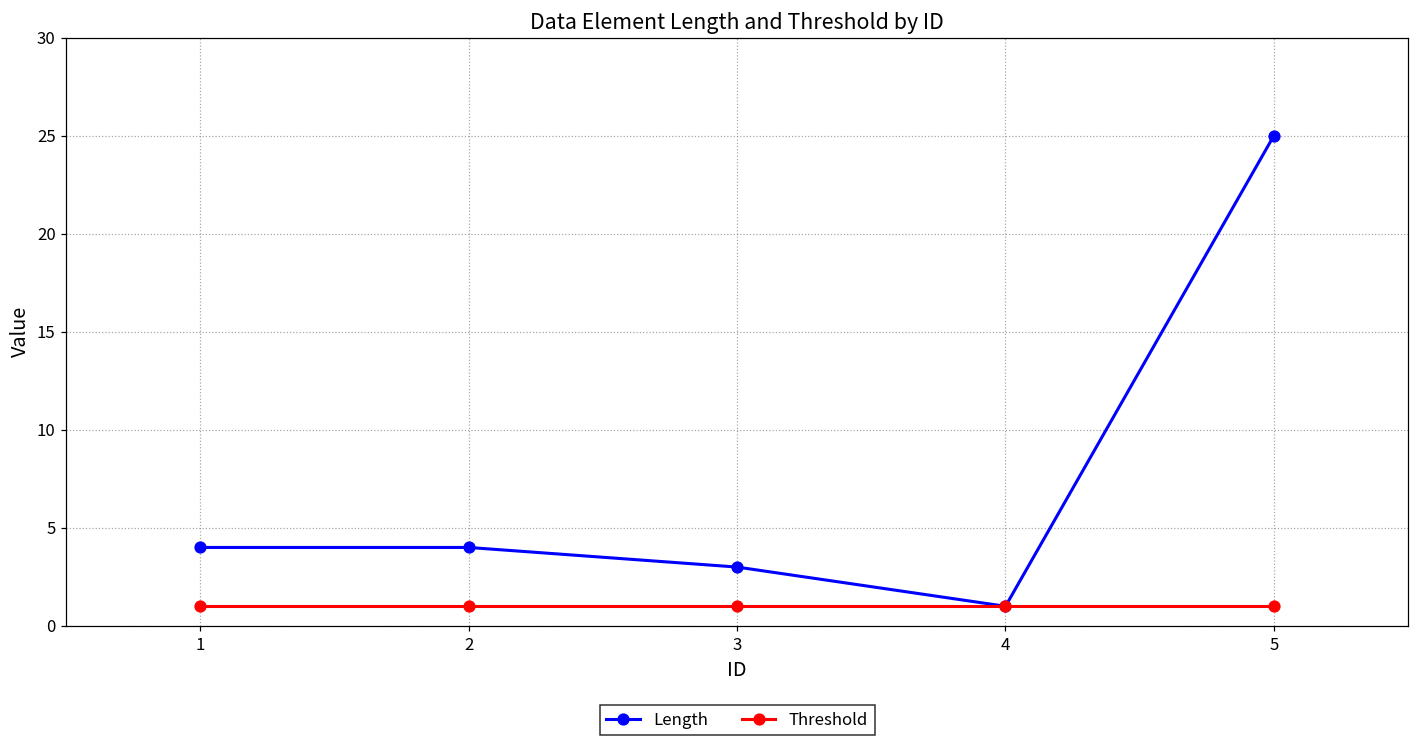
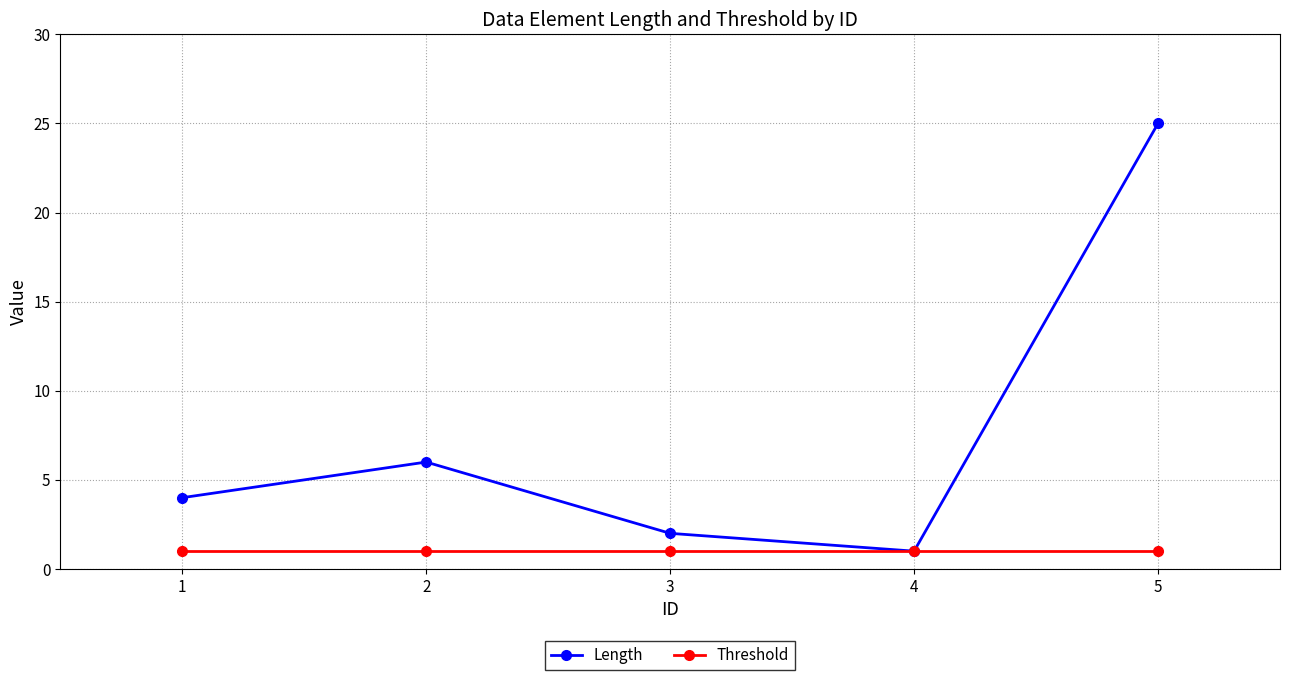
  {
    "Length": {
      "1": 4,
-     "2": 4,
-     "3": 3,
+     "2": 6,
+     "3": 2,
      "5": 25
    },
    "Threshold": {
      "1": 1,
      "2": 1,
      "3": 1,
      "5": 1
    }
  }
